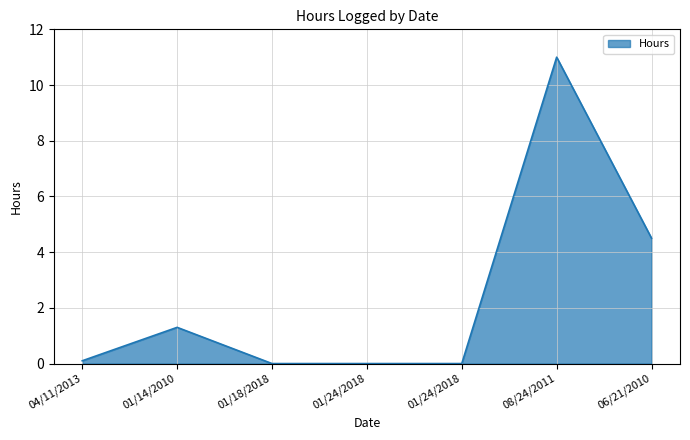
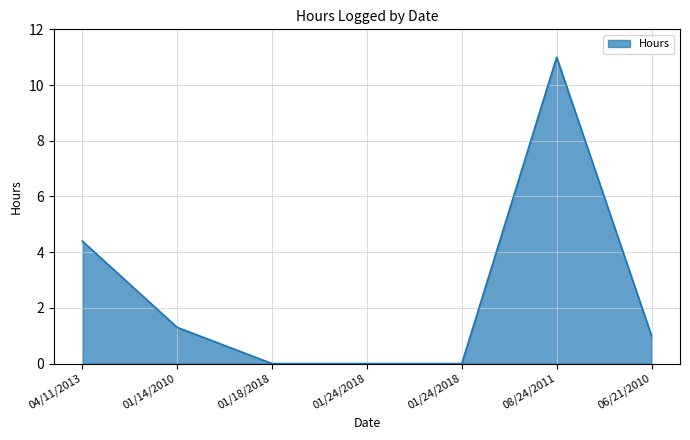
  {
-   "04/11/2013": 0.1,
+   "04/11/2013": 4.4,
    "01/14/2010": 1.3,
    "01/18/2018": 0.0,
    "08/24/2011": 11.0,
-   "06/21/2010": 4.5
+   "06/21/2010": 1.0
  }
